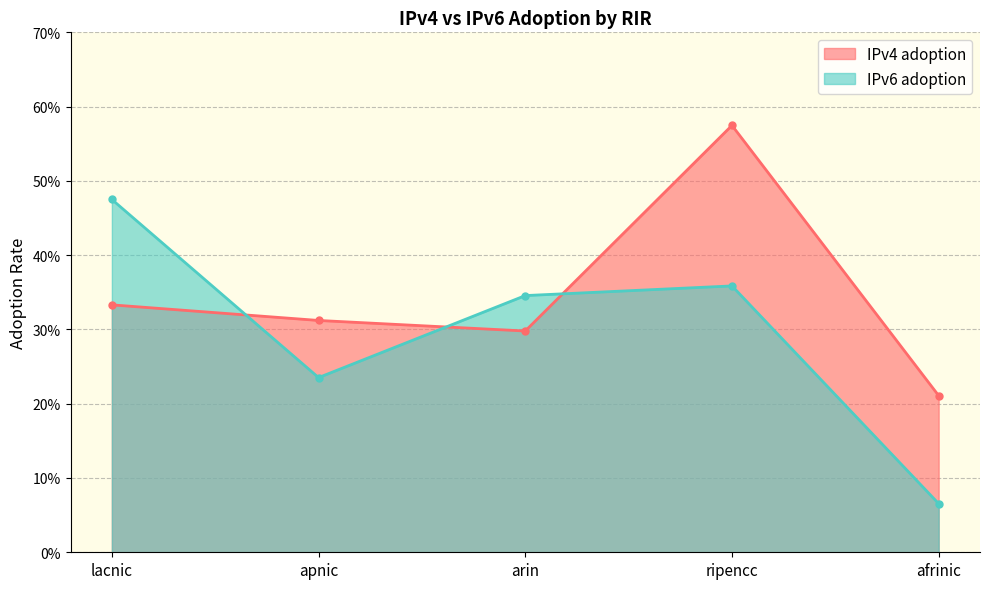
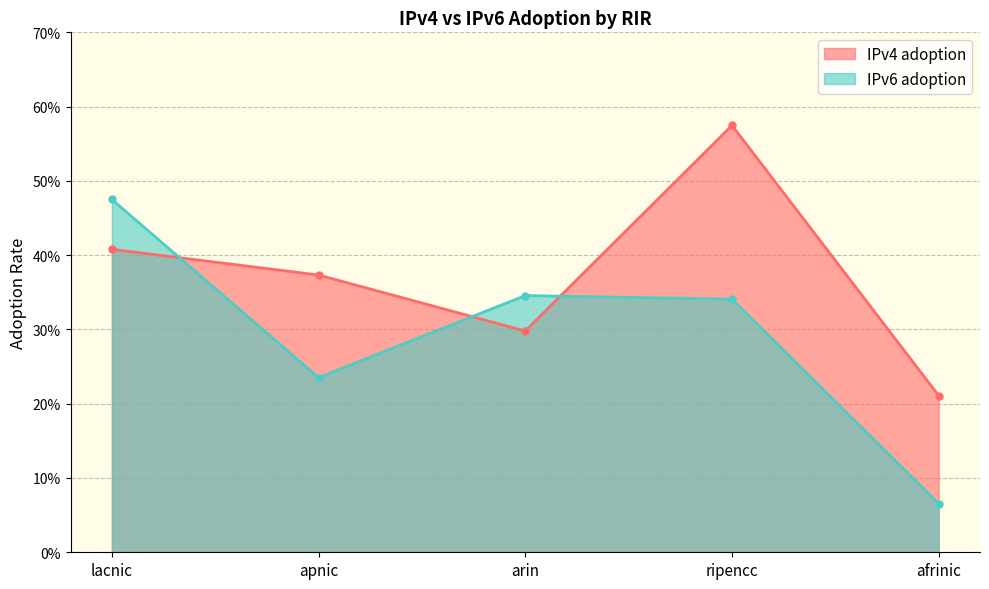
  {
    "IPv4 adoption": {
-     "lacnic": "33%",
-     "apnic": "31%",
+     "lacnic": "41%",
+     "apnic": "37%",
      "arin": "30%",
      "ripencc": "57%",
      "afrinic": "21%"
    },
    "IPv6 adoption": {
      "lacnic": "48%",
      "apnic": "24%",
      "arin": "35%",
-     "ripencc": "36%",
+     "ripencc": "34%",
      "afrinic": "7%"
    }
  }
